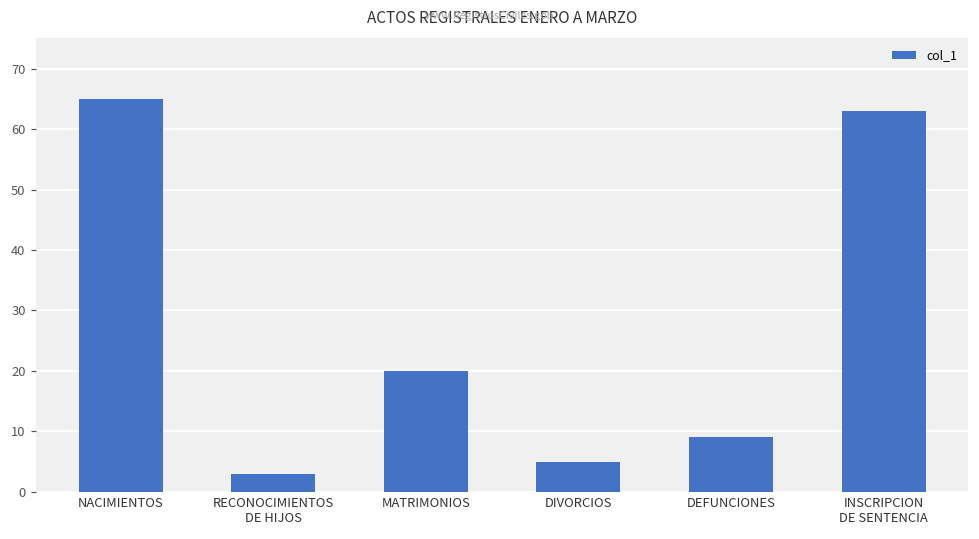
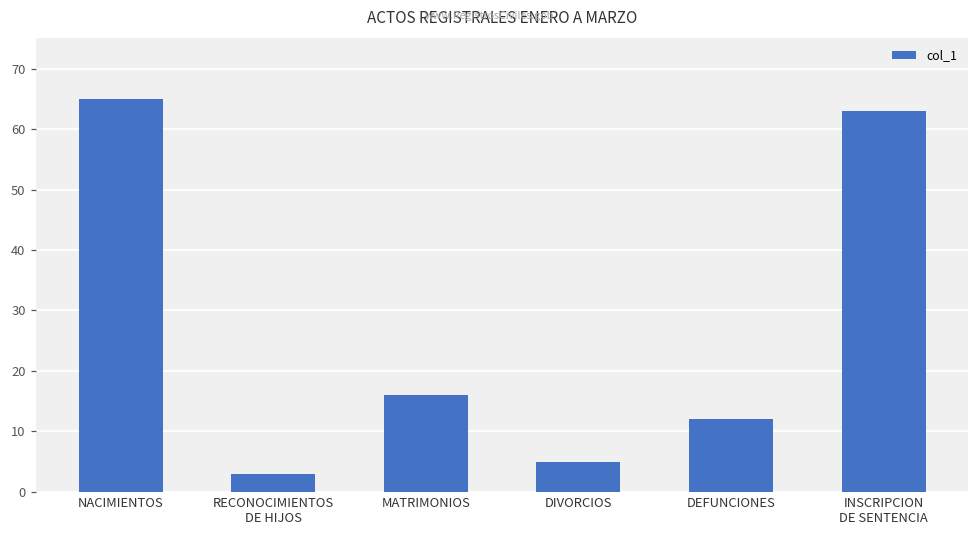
  {
    "NACIMIENTOS": 65,
    "RECONOCIMIENTOS DE HIJOS": 3,
-   "MATRIMONIOS": 20,
+   "MATRIMONIOS": 16,
    "DIVORCIOS": 5,
-   "DEFUNCIONES": 9,
+   "DEFUNCIONES": 12,
    "INSCRIPCION DE SENTENCIA": 63
  }
